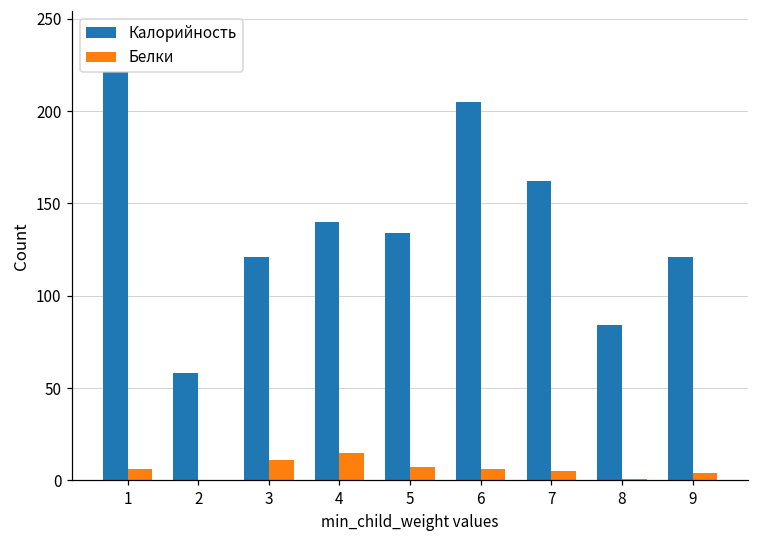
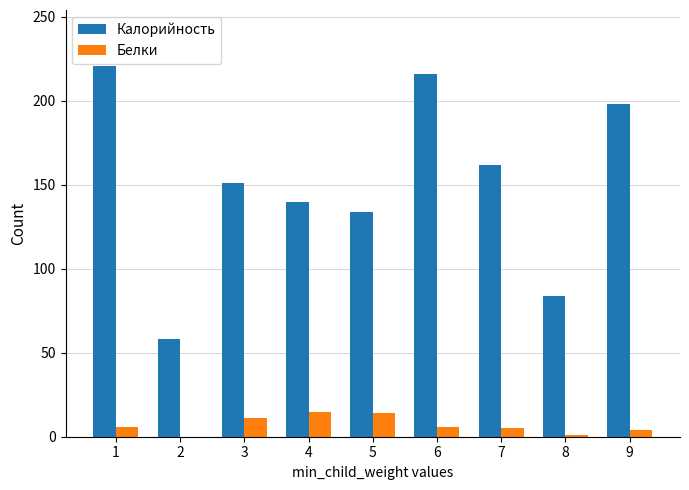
  {
    "Калорийность": {
      "1": 221,
      "2": 58,
-     "3": 121,
+     "3": 151,
      "4": 140,
      "5": 134,
-     "6": 205,
+     "6": 216,
      "7": 162,
      "8": 84,
-     "9": 121
+     "9": 198
    },
    "Белки": {
      "1": 6,
      "2": 0,
      "3": 11,
      "4": 15,
-     "5": 7,
+     "5": 14,
      "6": 6,
      "7": 5,
      "9": 4
    }
  }
